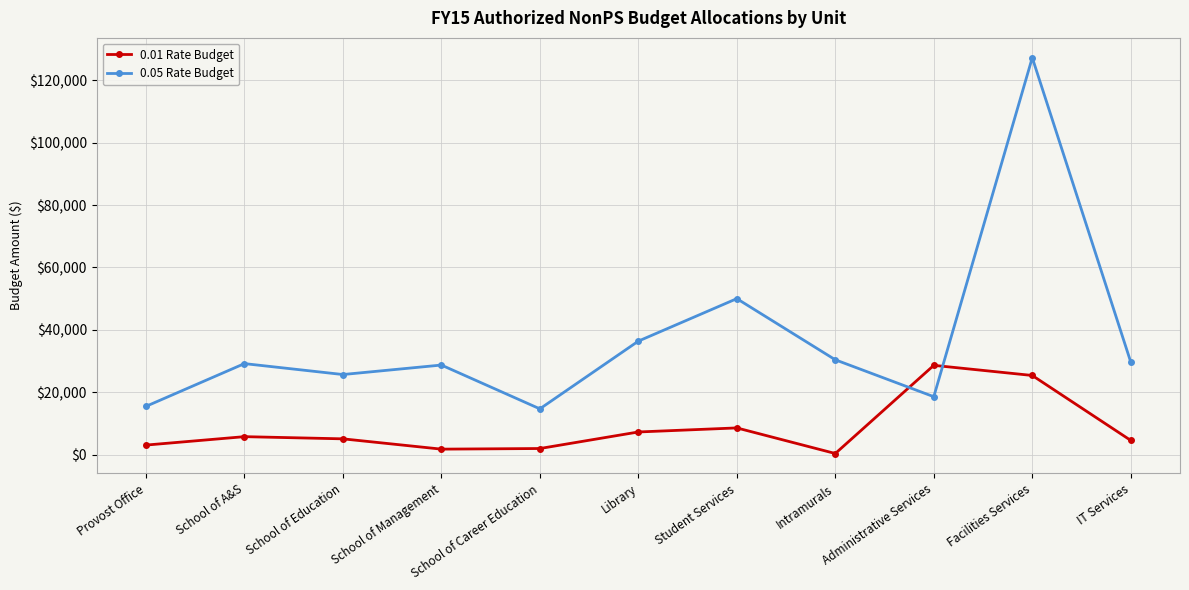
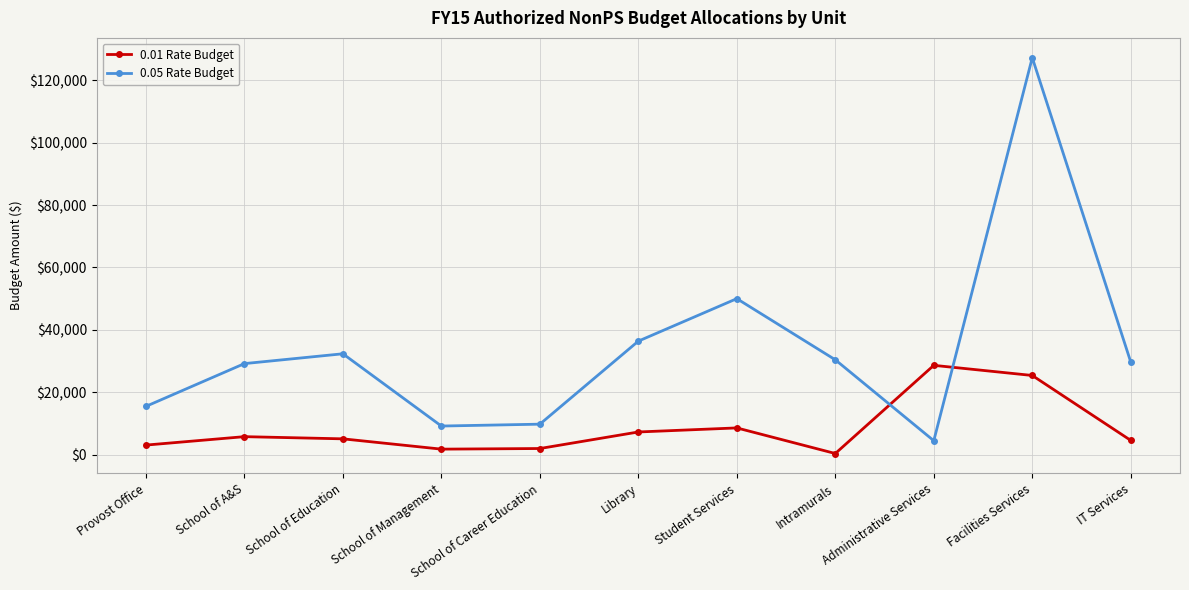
  {
    "0.01 Rate Budget": {
      "Provost Office": "$3,000",
      "School of A&S": "$6,000",
      "School of Education": "$5,000",
      "School of Management": "$2,000",
      "School of Career Education": "$2,000",
      "Library": "$7,000",
      "Student Services": "$9,000",
      "Intramurals": "$0",
      "Administrative Services": "$29,000",
      "Facilities Services": "$25,000",
      "IT Services": "$5,000"
    },
    "0.05 Rate Budget": {
      "Provost Office": "$16,000",
      "School of A&S": "$29,000",
-     "School of Education": "$26,000",
-     "School of Management": "$29,000",
-     "School of Career Education": "$15,000",
+     "School of Education": "$32,000",
+     "School of Management": "$9,000",
+     "School of Career Education": "$10,000",
      "Library": "$36,000",
      "Student Services": "$50,000",
      "Intramurals": "$30,000",
-     "Administrative Services": "$19,000",
+     "Administrative Services": "$5,000",
      "Facilities Services": "$127,000",
      "IT Services": "$30,000"
    }
  }
